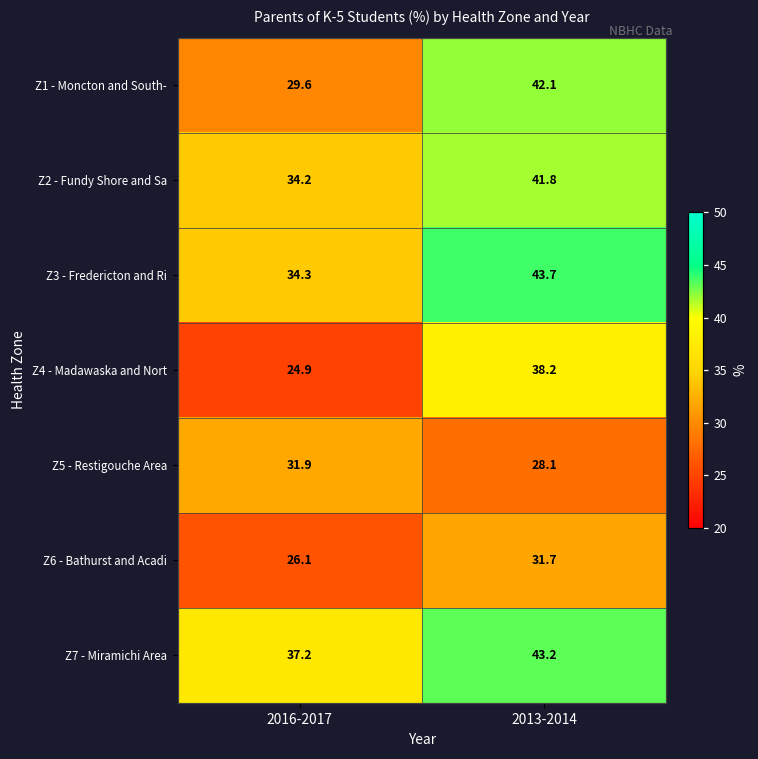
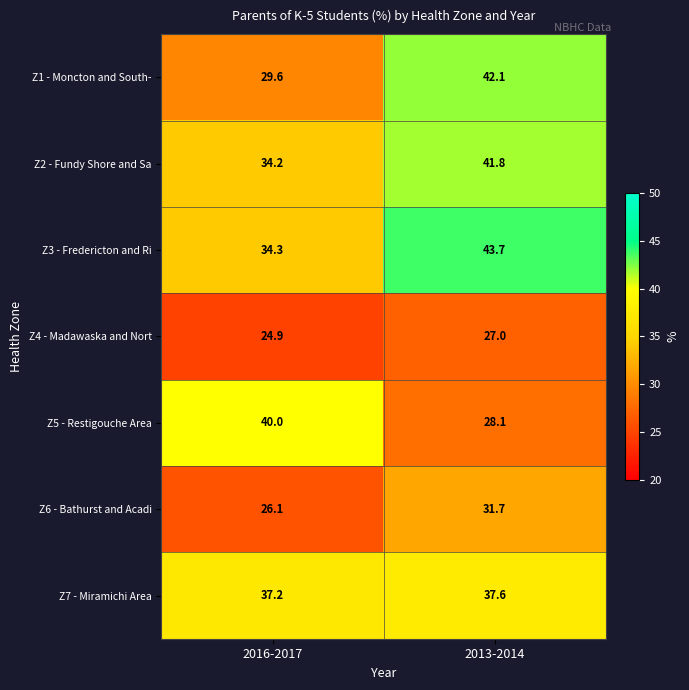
  {
    "Z1 - Moncton and South-": {
      "2016-2017": 29.6,
      "2013-2014": 42.1
    },
    "Z2 - Fundy Shore and Sa": {
      "2016-2017": 34.2,
      "2013-2014": 41.8
    },
    "Z3 - Fredericton and Ri": {
      "2016-2017": 34.3,
      "2013-2014": 43.7
    },
    "Z4 - Madawaska and Nort": {
      "2016-2017": 24.9,
-     "2013-2014": 38.2
+     "2013-2014": 27.0
    },
    "Z5 - Restigouche Area": {
-     "2016-2017": 31.9,
+     "2016-2017": 40.0,
      "2013-2014": 28.1
    },
    "Z6 - Bathurst and Acadi": {
      "2016-2017": 26.1,
      "2013-2014": 31.7
    },
    "Z7 - Miramichi Area": {
      "2016-2017": 37.2,
-     "2013-2014": 43.2
+     "2013-2014": 37.6
    }
  }
